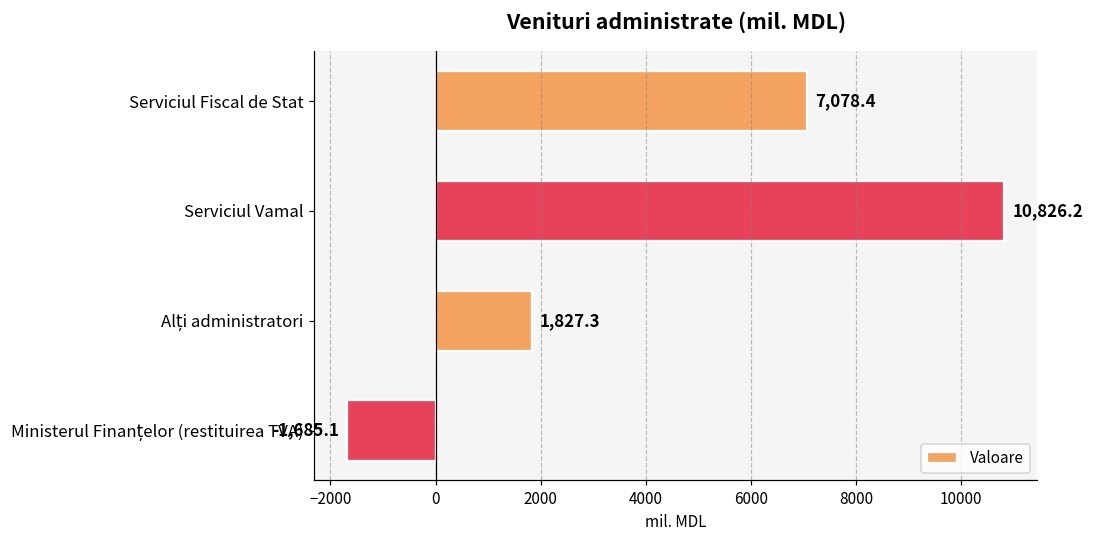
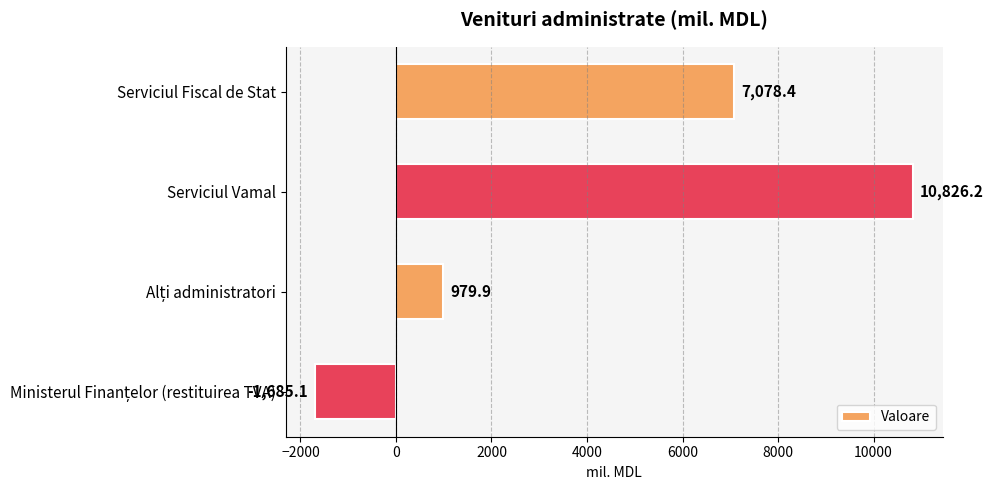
  {
    "Serviciul Fiscal de Stat": "7,078.4",
    "Serviciul Vamal": "10,826.2",
-   "Alți administratori": "1,827.3",
+   "Alți administratori": "979.9",
    "Ministerul Finanțelor (restituirea TVA)": "-1,685.1"
  }
